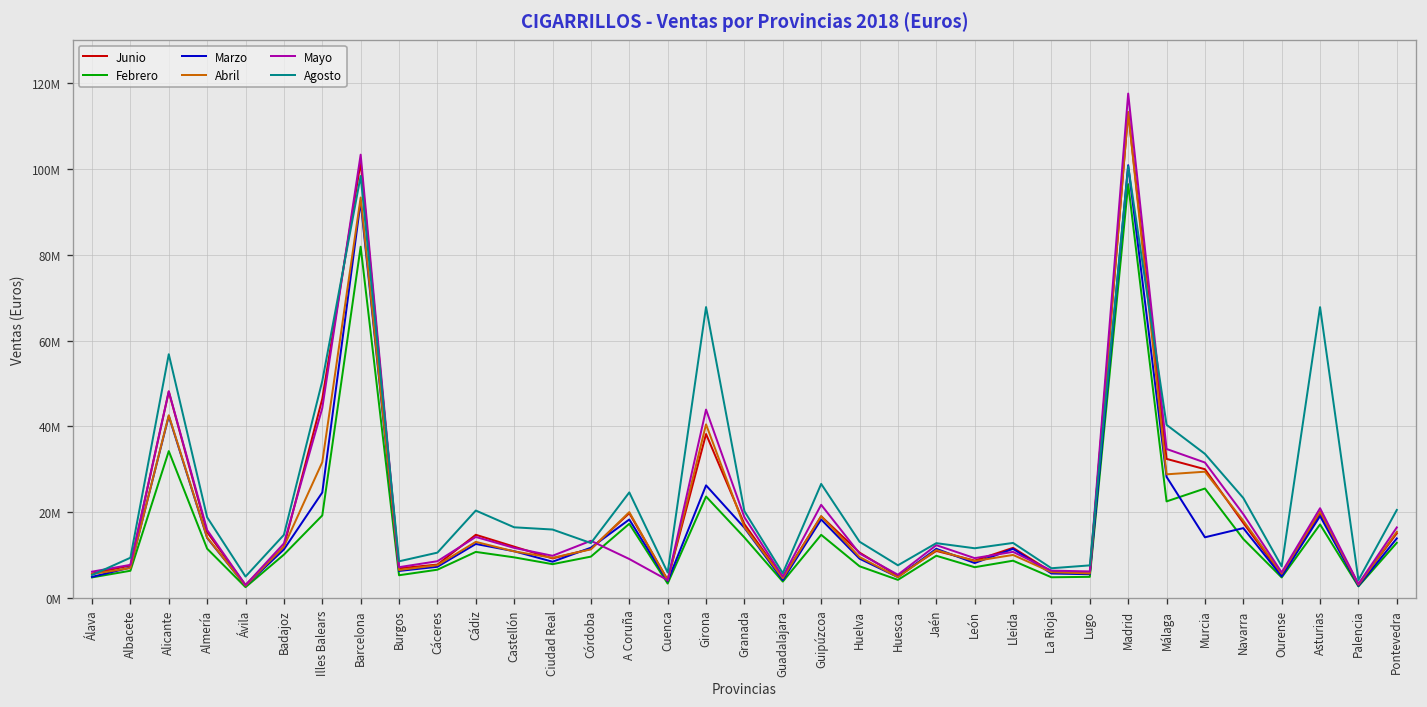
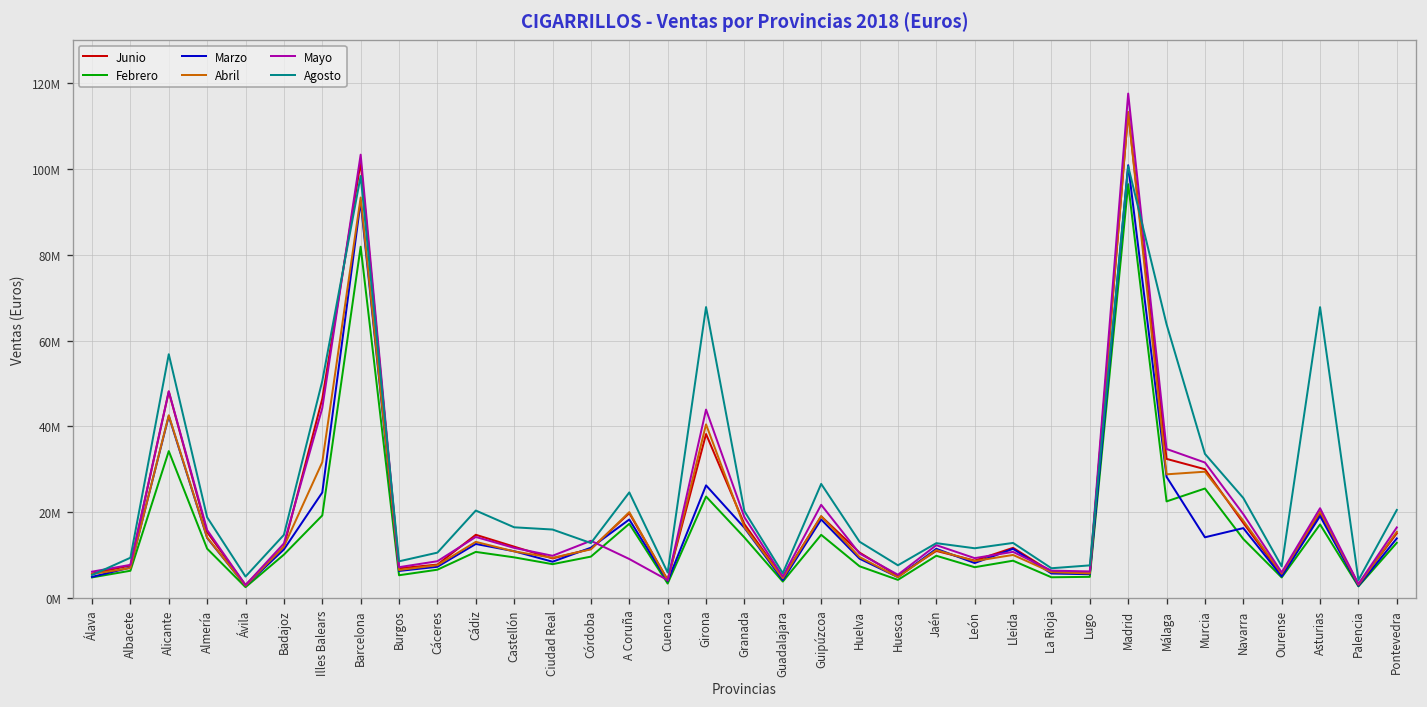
  {
    "Junio": {
      "Illes Balears": 46000000,
      "Barcelona": 102000000,
      "Girona": 38000000,
      "Málaga": 32000000
    },
    "Febrero": {
      "Alicante": 34000000,
      "Almería": 11000000,
      "Badajoz": 10000000,
      "Illes Balears": 19000000,
      "Barcelona": 82000000,
      "Burgos": 5000000,
      "Cádiz": 11000000,
      "Castellón": 9000000,
      "Córdoba": 10000000,
      "A Coruña": 17000000,
      "Girona": 24000000,
      "Granada": 14000000,
      "Guipúzcoa": 15000000,
      "Huelva": 7000000,
      "Jaén": 10000000,
      "León": 7000000,
      "Lleida": 9000000,
      "La Rioja": 5000000,
      "Madrid": 96000000,
      "Málaga": 23000000,
      "Murcia": 26000000,
      "Navarra": 14000000,
      "Asturias": 17000000,
      "Pontevedra": 13000000
    },
    "Marzo": {
      "Illes Balears": 25000000,
      "Barcelona": 92000000,
      "A Coruña": 18000000,
      "Girona": 26000000,
      "Guipúzcoa": 18000000,
      "Murcia": 14000000,
      "Navarra": 16000000,
      "Pontevedra": 14000000
    },
    "Abril": {
      "Illes Balears": 32000000,
      "Barcelona": 93000000,
      "Girona": 40000000,
      "Lleida": 10000000
    },
    "Mayo": {
      "Badajoz": 13000000,
      "Illes Balears": 44000000,
      "Barcelona": 103000000,
      "Cáceres": 9000000,
      "A Coruña": 9000000,
      "Girona": 44000000,
      "Granada": 19000000,
      "Guipúzcoa": 22000000,
      "Madrid": 118000000,
      "Málaga": 35000000,
      "Murcia": 32000000,
      "Navarra": 20000000,
      "Asturias": 21000000,
      "Pontevedra": 16000000
    },
    "Agosto": {
      "Albacete": 9000000,
      "Alicante": 57000000,
      "Almería": 19000000,
      "Ávila": 5000000,
      "Badajoz": 15000000,
      "Illes Balears": 51000000,
      "Barcelona": 98000000,
      "Burgos": 9000000,
      "Cáceres": 11000000,
      "Cádiz": 20000000,
      "Castellón": 16000000,
      "Ciudad Real": 16000000,
      "A Coruña": 25000000,
      "Cuenca": 6000000,
      "Girona": 68000000,
      "Granada": 20000000,
      "Guadalajara": 6000000,
      "Guipúzcoa": 27000000,
      "Huelva": 13000000,
      "Huesca": 8000000,
      "León": 12000000,
      "Lleida": 13000000,
      "Lugo": 8000000,
-     "Málaga": 40000000,
+     "Málaga": 64000000,
      "Murcia": 34000000,
      "Navarra": 23000000,
      "Ourense": 7000000,
      "Asturias": 68000000,
      "Palencia": 4000000,
      "Pontevedra": 21000000
    }
  }
